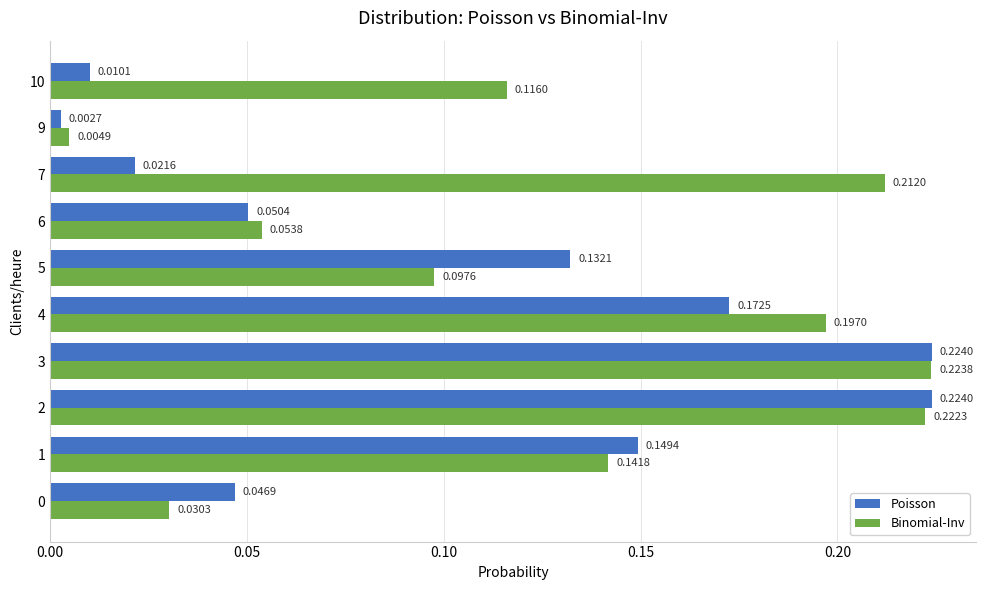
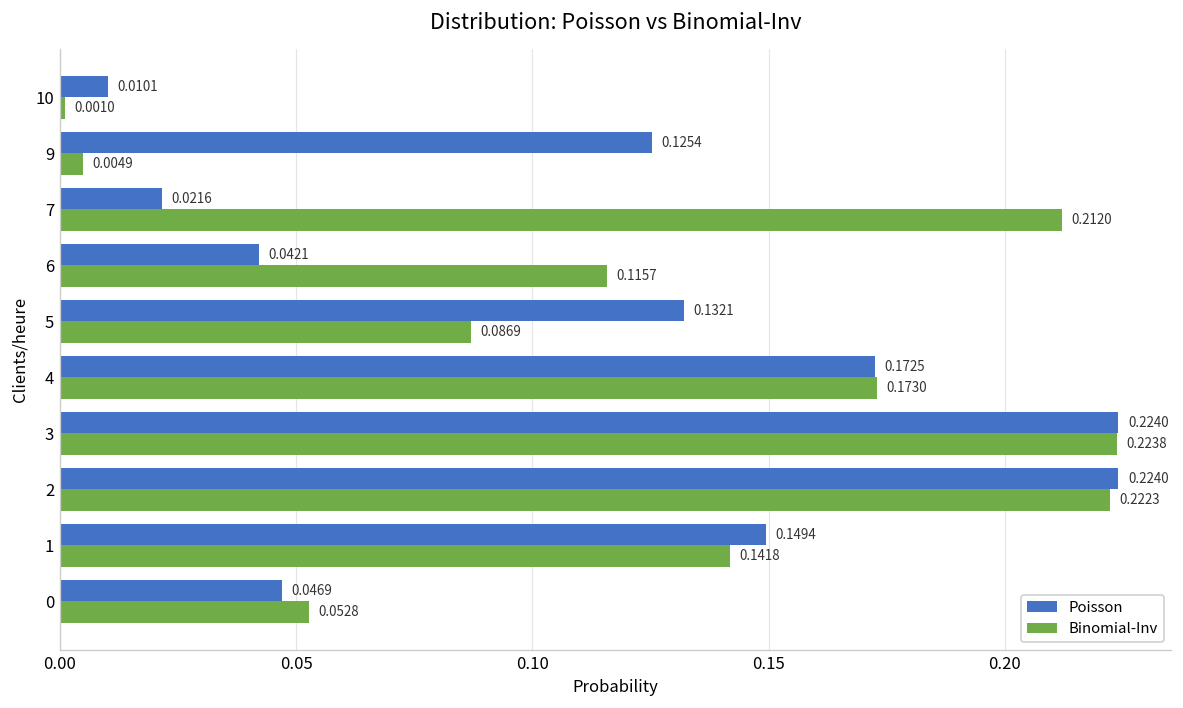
  {
    "Poisson": {
      "10": 0.0101,
-     "9": 0.0027,
+     "9": 0.1254,
      "7": 0.0216,
-     "6": 0.0504,
+     "6": 0.0421,
      "5": 0.1321,
      "4": 0.1725,
      "3": 0.2240,
      "2": 0.2240,
      "1": 0.1494,
      "0": 0.0469
    },
    "Binomial-Inv": {
-     "10": 0.1160,
+     "10": 0.0010,
      "9": 0.0049,
      "7": 0.2120,
-     "6": 0.0538,
-     "5": 0.0976,
-     "4": 0.1970,
+     "6": 0.1157,
+     "5": 0.0869,
+     "4": 0.1730,
      "3": 0.2238,
      "2": 0.2223,
      "1": 0.1418,
-     "0": 0.0303
+     "0": 0.0528
    }
  }
